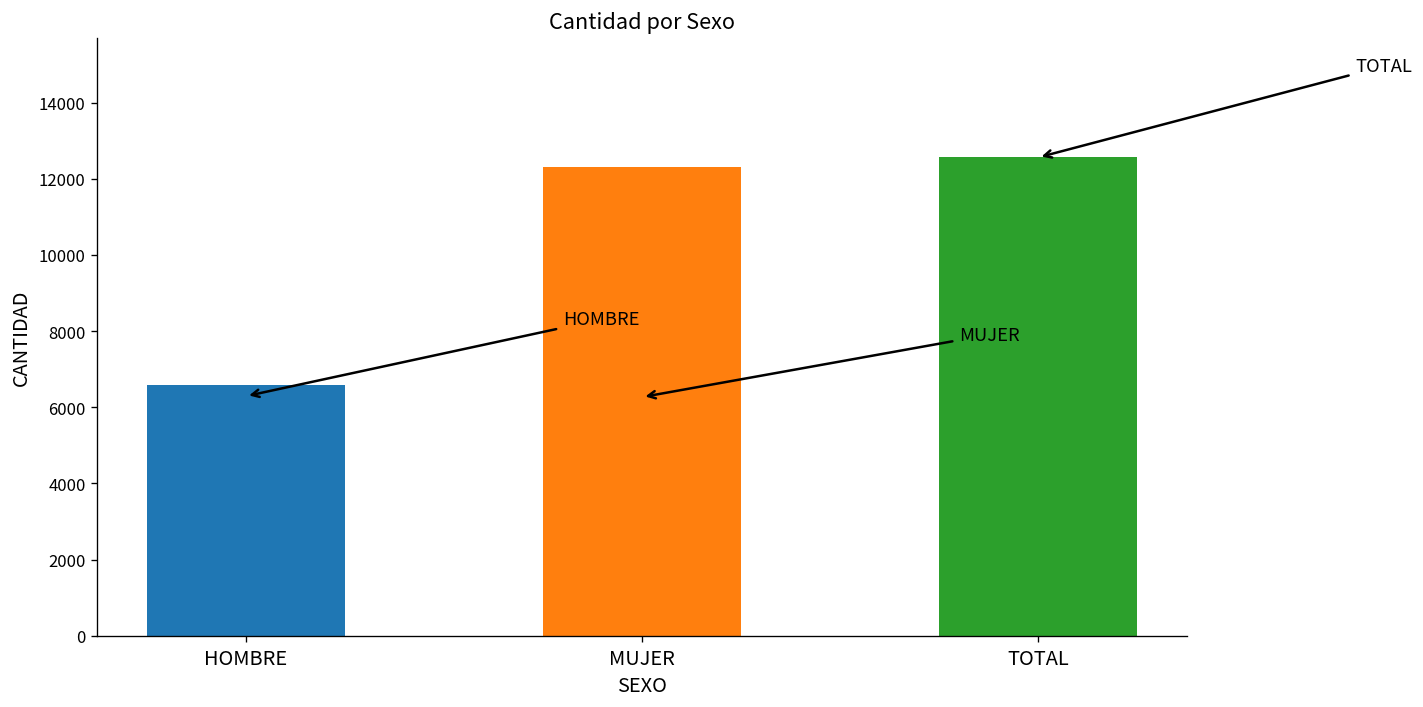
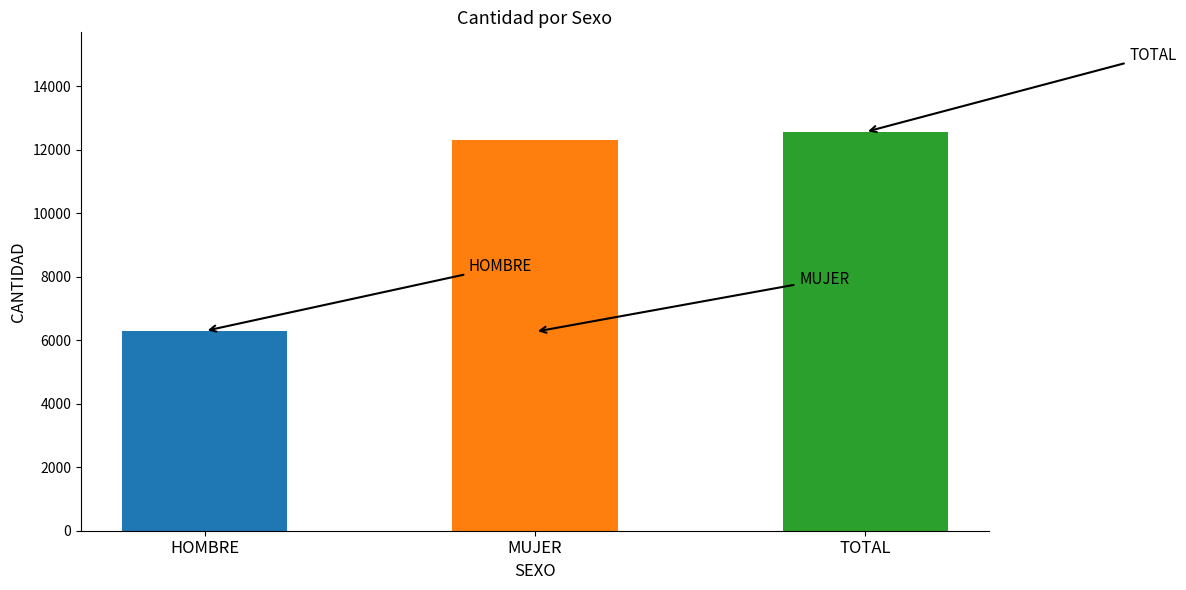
  {
-   "HOMBRE": 6600,
+   "HOMBRE": 6300,
    "MUJER": 12300,
    "TOTAL": 12600
  }
